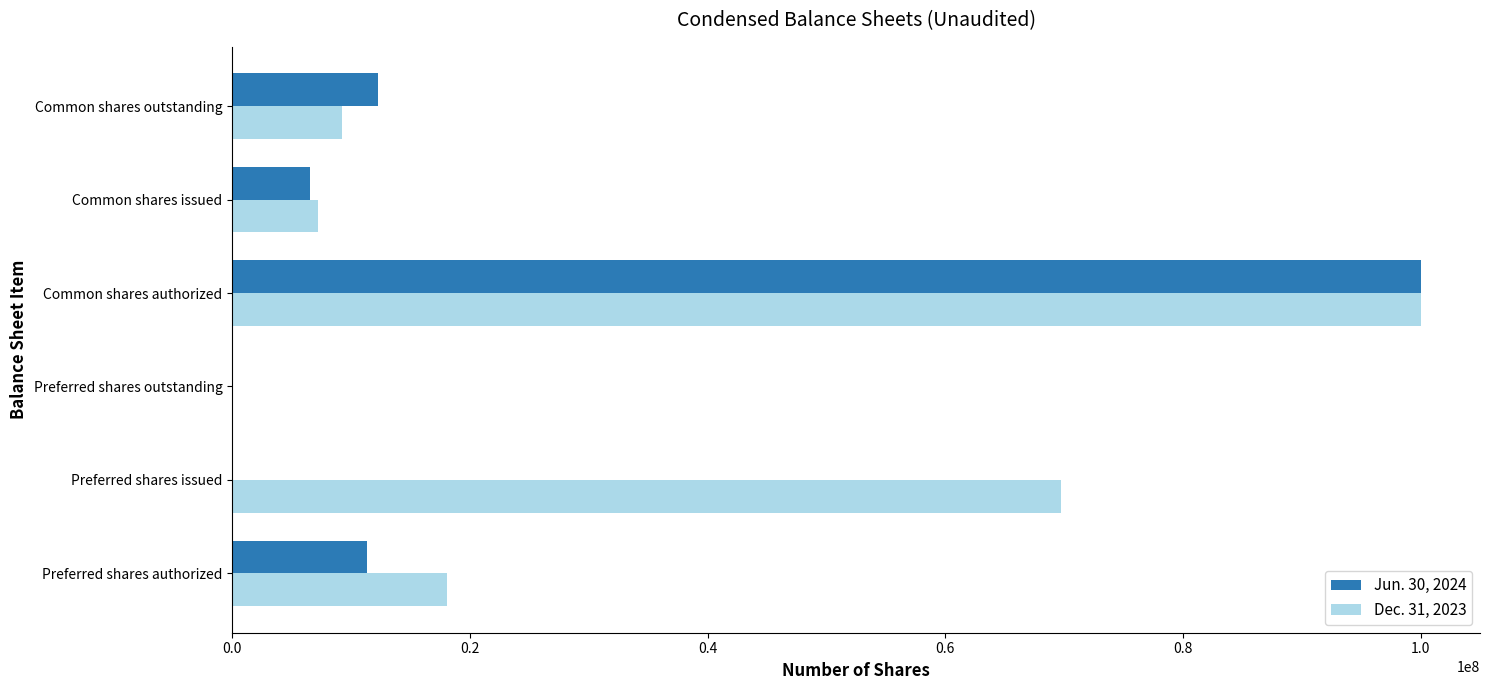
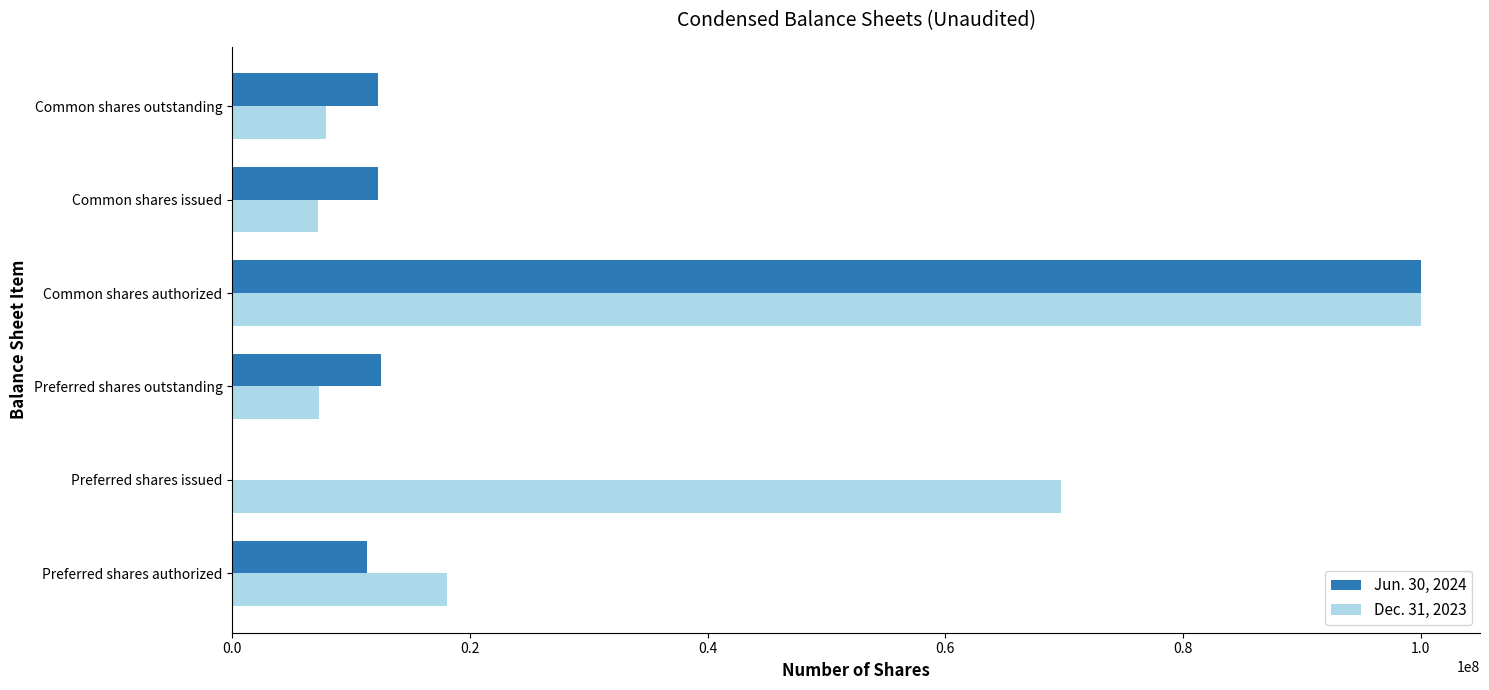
  {
    "Jun. 30, 2024": {
      "Common shares outstanding": 12200000,
-     "Common shares issued": 6500000,
+     "Common shares issued": 12300000,
      "Common shares authorized": 100000000,
-     "Preferred shares outstanding": 0,
+     "Preferred shares outstanding": 12500000,
      "Preferred shares issued": 0,
      "Preferred shares authorized": 11300000
    },
    "Dec. 31, 2023": {
-     "Common shares outstanding": 9200000,
+     "Common shares outstanding": 7900000,
      "Common shares issued": 7200000,
      "Common shares authorized": 100000000,
-     "Preferred shares outstanding": 0,
+     "Preferred shares outstanding": 7300000,
      "Preferred shares issued": 69700000,
      "Preferred shares authorized": 18100000
    }
  }
